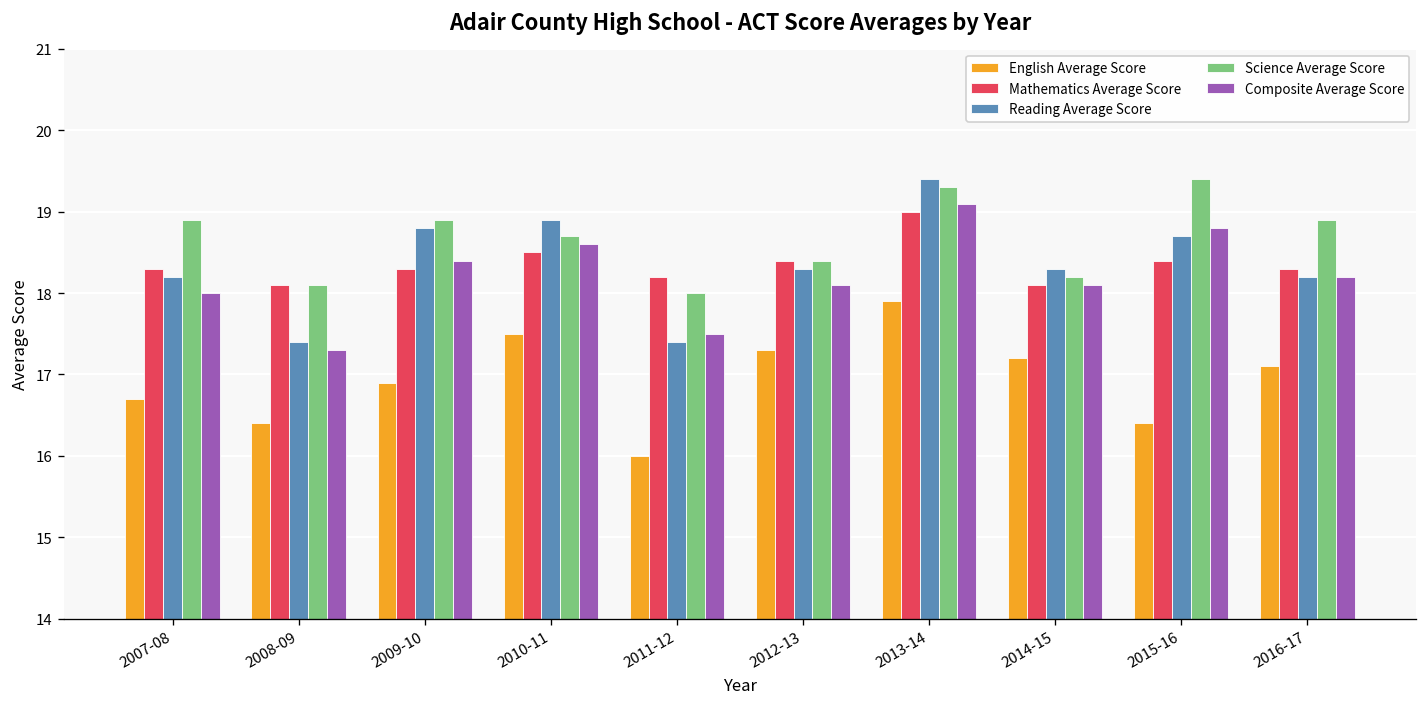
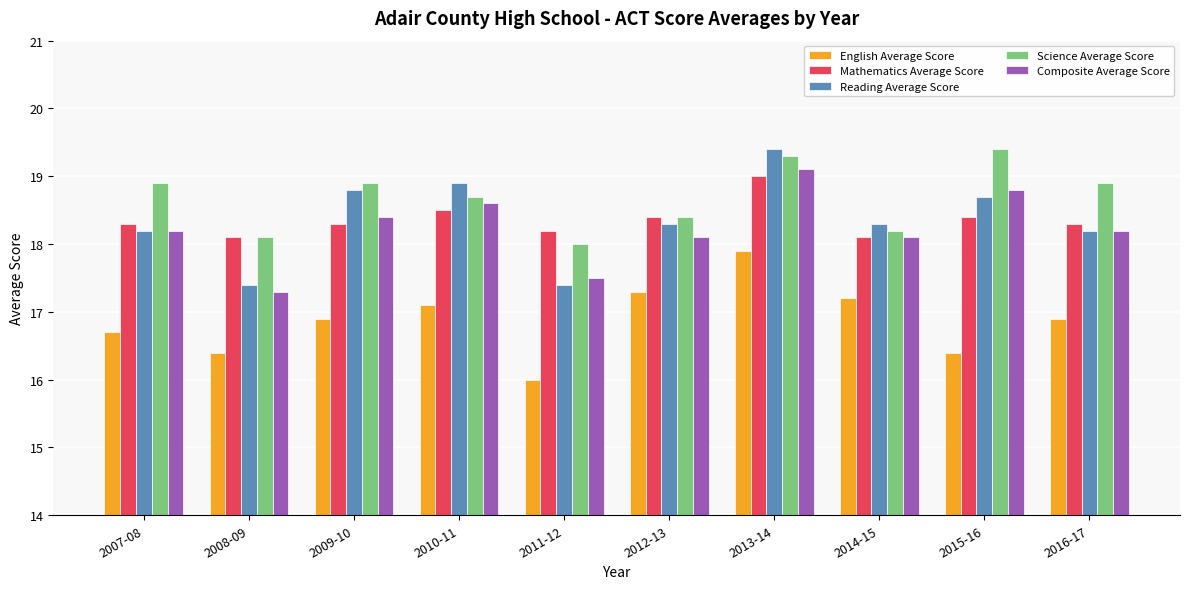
  {
    "English Average Score": {
      "2007-08": 16.7,
      "2008-09": 16.4,
      "2009-10": 16.9,
-     "2010-11": 17.5,
+     "2010-11": 17.1,
      "2011-12": 16.0,
      "2012-13": 17.3,
      "2013-14": 17.9,
      "2014-15": 17.2,
      "2015-16": 16.4,
-     "2016-17": 17.1
+     "2016-17": 16.9
    },
    "Mathematics Average Score": {
      "2007-08": 18.3,
      "2008-09": 18.1,
      "2009-10": 18.3,
      "2010-11": 18.5,
      "2011-12": 18.2,
      "2012-13": 18.4,
      "2013-14": 19.0,
      "2014-15": 18.1,
      "2015-16": 18.4,
      "2016-17": 18.3
    },
    "Reading Average Score": {
      "2007-08": 18.2,
      "2008-09": 17.4,
      "2009-10": 18.8,
      "2010-11": 18.9,
      "2011-12": 17.4,
      "2012-13": 18.3,
      "2013-14": 19.4,
      "2014-15": 18.3,
      "2015-16": 18.7,
      "2016-17": 18.2
    },
    "Science Average Score": {
      "2007-08": 18.9,
      "2008-09": 18.1,
      "2009-10": 18.9,
      "2010-11": 18.7,
      "2011-12": 18.0,
      "2012-13": 18.4,
      "2013-14": 19.3,
      "2014-15": 18.2,
      "2015-16": 19.4,
      "2016-17": 18.9
    },
    "Composite Average Score": {
-     "2007-08": 18.0,
+     "2007-08": 18.2,
      "2008-09": 17.3,
      "2009-10": 18.4,
      "2010-11": 18.6,
      "2011-12": 17.5,
      "2012-13": 18.1,
      "2013-14": 19.1,
      "2014-15": 18.1,
      "2015-16": 18.8,
      "2016-17": 18.2
    }
  }
